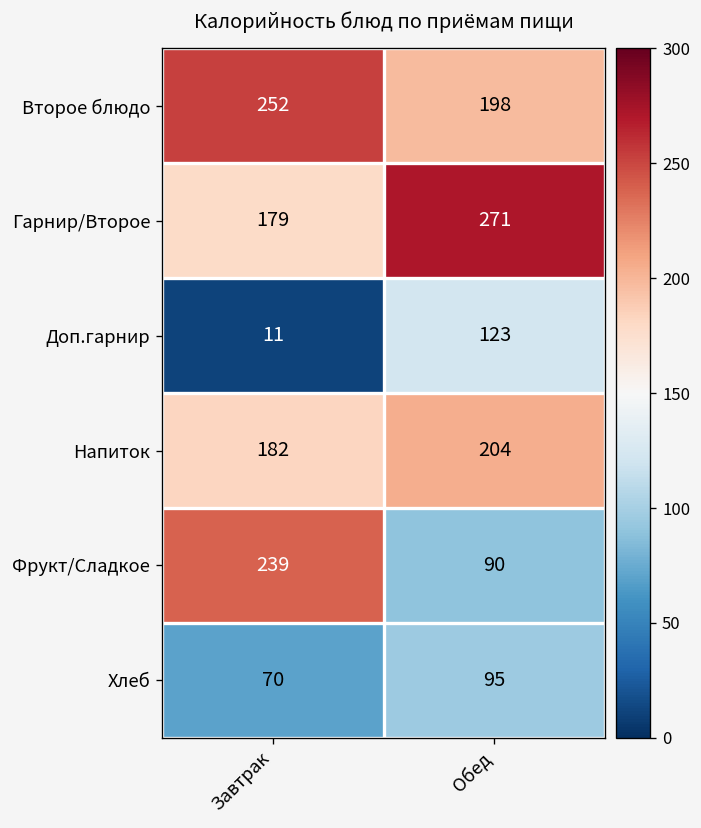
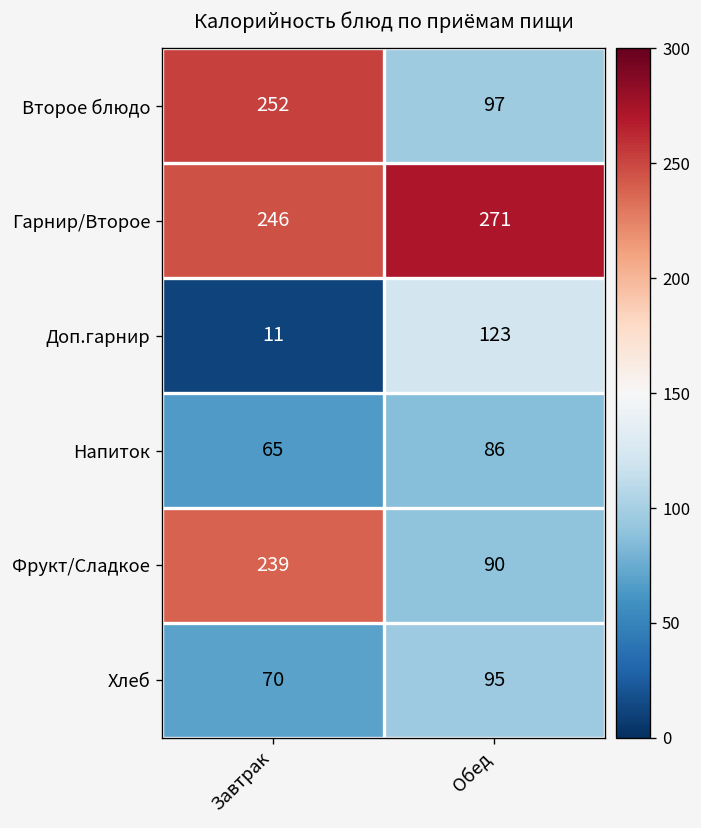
  {
    "Второе блюдо": {
      "Завтрак": 252,
-     "Обед": 198
+     "Обед": 97
    },
    "Гарнир/Второе": {
-     "Завтрак": 179,
+     "Завтрак": 246,
      "Обед": 271
    },
    "Доп.гарнир": {
      "Завтрак": 11,
      "Обед": 123
    },
    "Напиток": {
-     "Завтрак": 182,
-     "Обед": 204
+     "Завтрак": 65,
+     "Обед": 86
    },
    "Фрукт/Сладкое": {
      "Завтрак": 239,
      "Обед": 90
    },
    "Хлеб": {
      "Завтрак": 70,
      "Обед": 95
    }
  }
